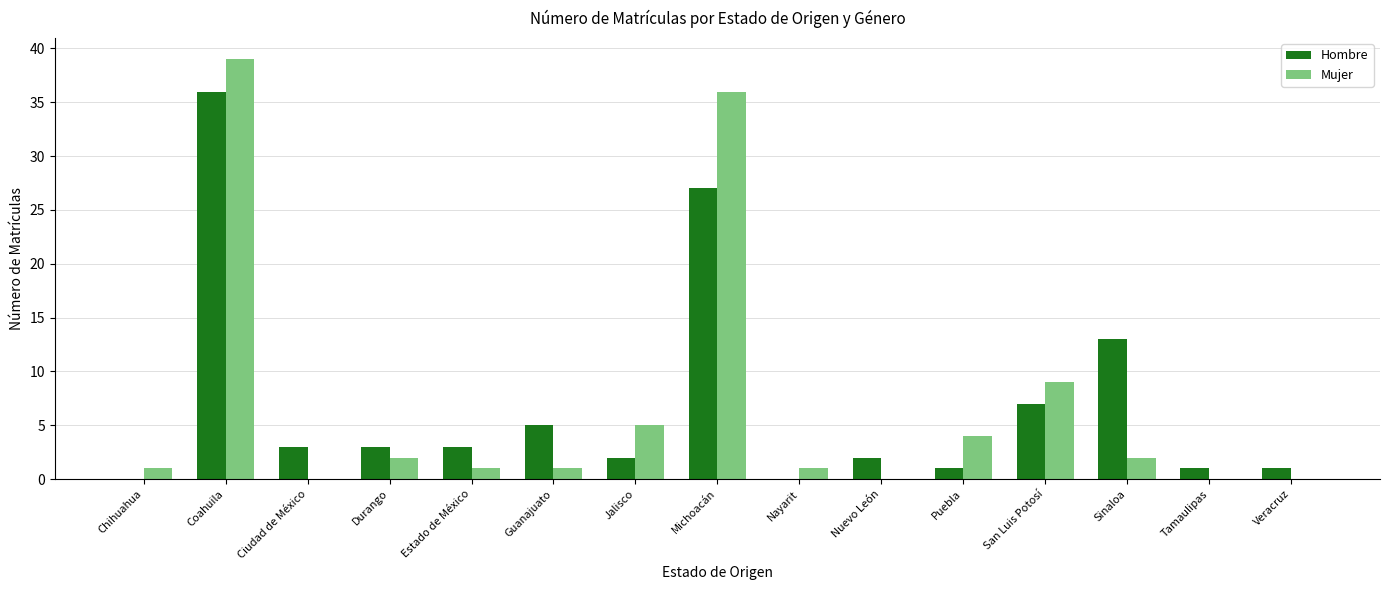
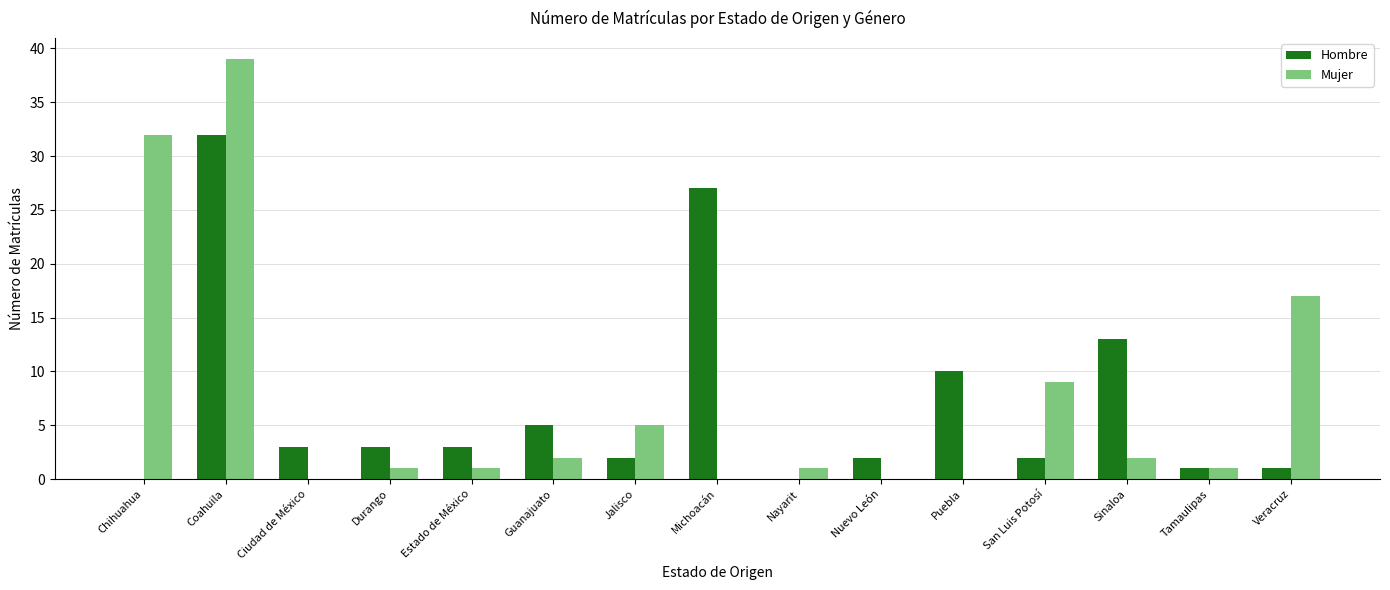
  {
    "Hombre": {
      "Chihuahua": 0,
-     "Coahuila": 36,
+     "Coahuila": 32,
      "Ciudad de México": 3,
      "Durango": 3,
      "Estado de México": 3,
      "Guanajuato": 5,
      "Jalisco": 2,
      "Michoacán": 27,
      "Nayarit": 0,
      "Nuevo León": 2,
-     "Puebla": 1,
-     "San Luis Potosí": 7,
+     "Puebla": 10,
+     "San Luis Potosí": 2,
      "Sinaloa": 13,
      "Tamaulipas": 1,
      "Veracruz": 1
    },
    "Mujer": {
-     "Chihuahua": 1,
+     "Chihuahua": 32,
      "Coahuila": 39,
      "Ciudad de México": 0,
-     "Durango": 2,
+     "Durango": 1,
      "Estado de México": 1,
-     "Guanajuato": 1,
+     "Guanajuato": 2,
      "Jalisco": 5,
-     "Michoacán": 36,
+     "Michoacán": 0,
      "Nayarit": 1,
      "Nuevo León": 0,
-     "Puebla": 4,
+     "Puebla": 0,
      "San Luis Potosí": 9,
      "Sinaloa": 2,
-     "Tamaulipas": 0,
-     "Veracruz": 0
+     "Tamaulipas": 1,
+     "Veracruz": 17
    }
  }
